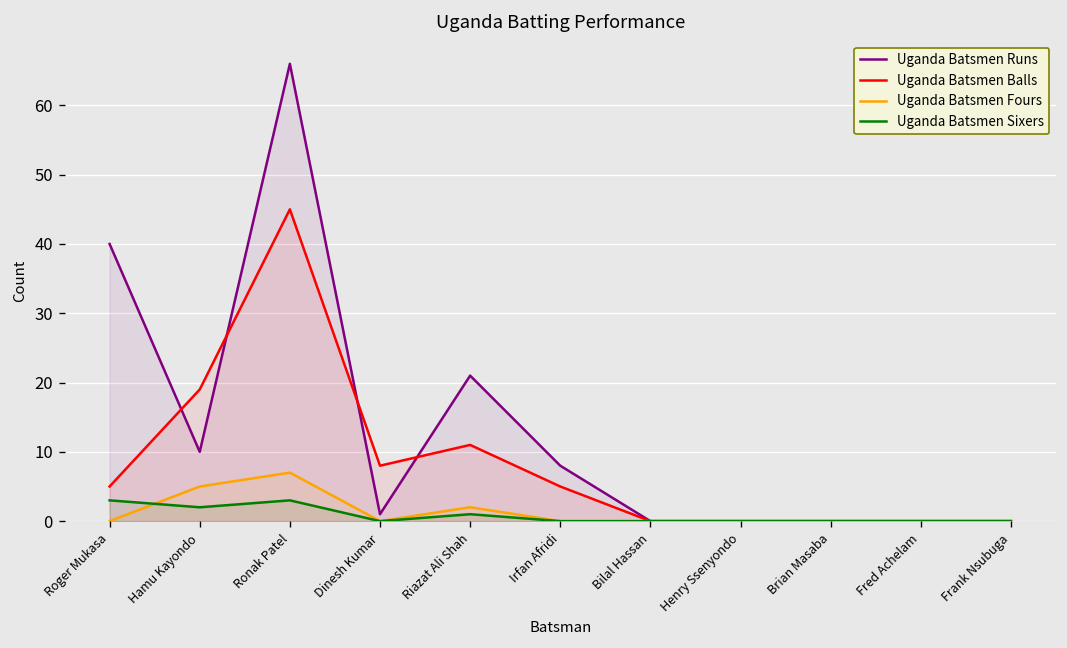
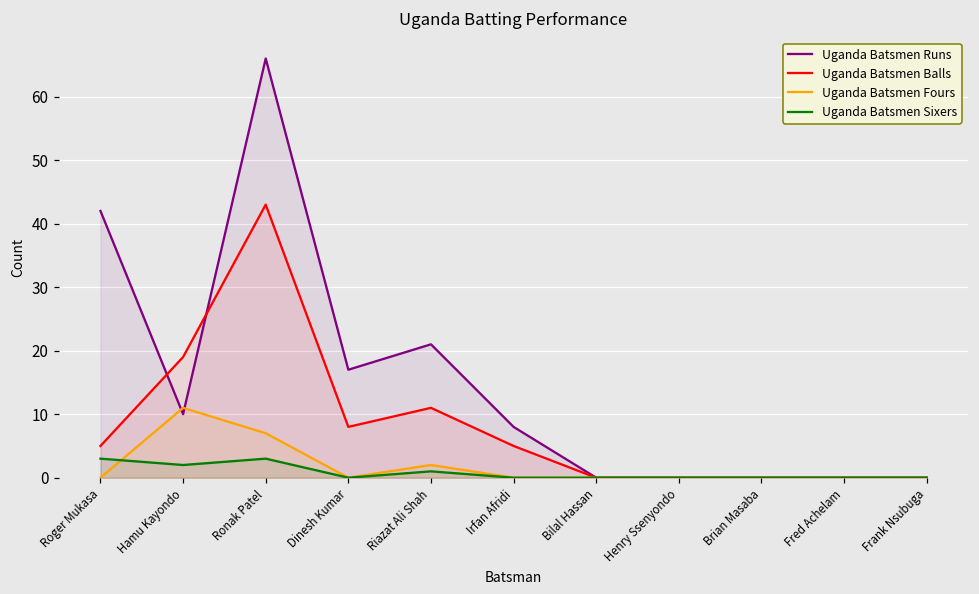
  {
    "Uganda Batsmen Runs": {
-     "Roger Mukasa": 40,
+     "Roger Mukasa": 42,
      "Hamu Kayondo": 10,
      "Ronak Patel": 66,
-     "Dinesh Kumar": 1,
+     "Dinesh Kumar": 17,
      "Riazat Ali Shah": 21,
      "Irfan Afridi": 8
    },
    "Uganda Batsmen Balls": {
      "Roger Mukasa": 5,
      "Hamu Kayondo": 19,
-     "Ronak Patel": 45,
+     "Ronak Patel": 43,
      "Dinesh Kumar": 8,
      "Riazat Ali Shah": 11,
      "Irfan Afridi": 5
    },
    "Uganda Batsmen Fours": {
      "Roger Mukasa": 0,
-     "Hamu Kayondo": 5,
+     "Hamu Kayondo": 11,
      "Ronak Patel": 7,
      "Riazat Ali Shah": 2
    },
    "Uganda Batsmen Sixers": {
      "Roger Mukasa": 3,
      "Hamu Kayondo": 2,
      "Ronak Patel": 3,
      "Riazat Ali Shah": 1
    }
  }
